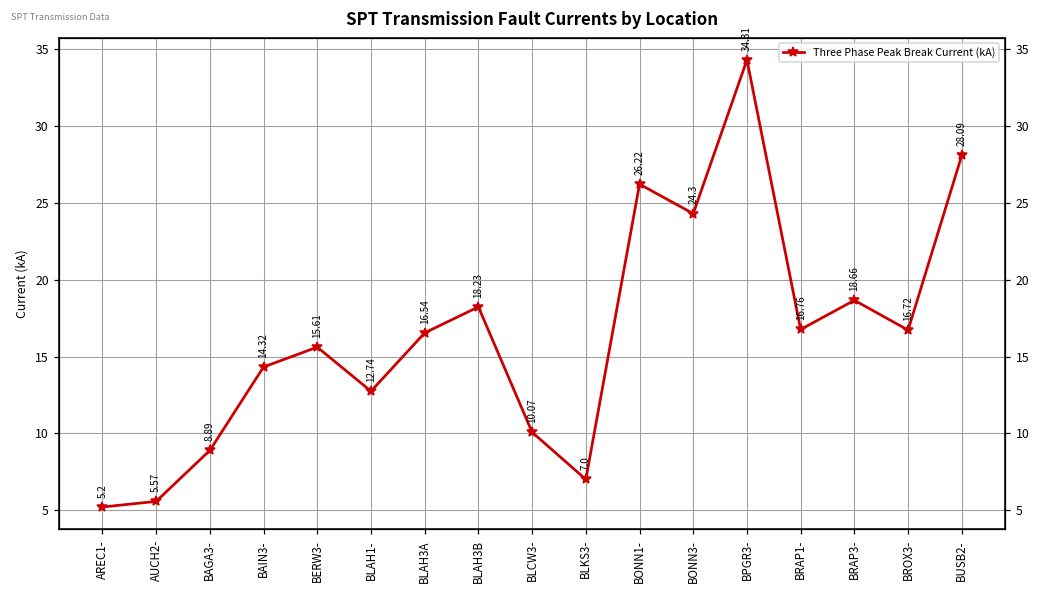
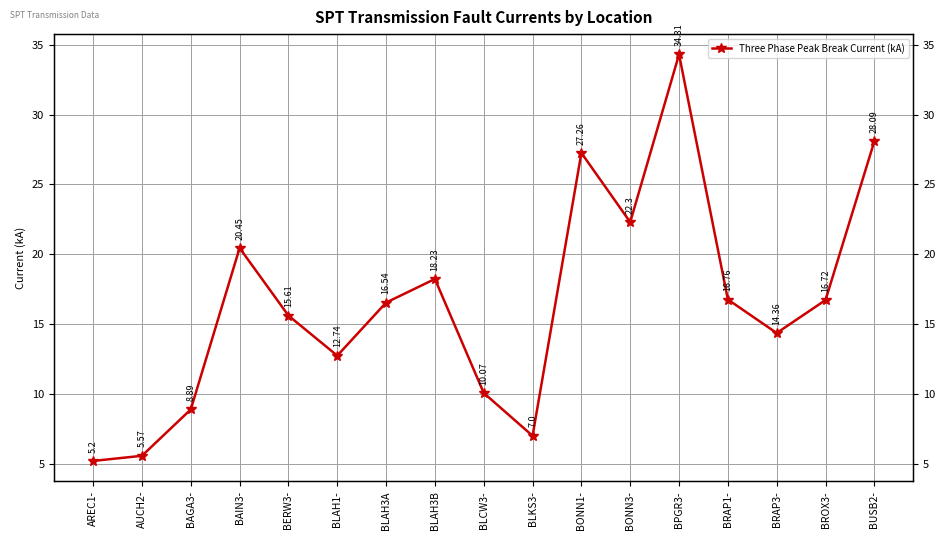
  {
    "AREC1-": 5.2,
    "AUCH2-": 5.57,
    "BAGA3-": 8.89,
-   "BAIN3-": 14.32,
+   "BAIN3-": 20.45,
    "BERW3-": 15.61,
    "BLAH1-": 12.74,
    "BLAH3A": 16.54,
    "BLAH3B": 18.23,
    "BLCW3-": 10.07,
    "BLKS3-": 7.0,
-   "BONN1-": 26.22,
-   "BONN3-": 24.3,
+   "BONN1-": 27.26,
+   "BONN3-": 22.3,
    "BPGR3-": 34.31,
    "BRAP1-": 16.76,
-   "BRAP3-": 18.66,
+   "BRAP3-": 14.36,
    "BROX3-": 16.72,
    "BUSB2-": 28.09
  }
